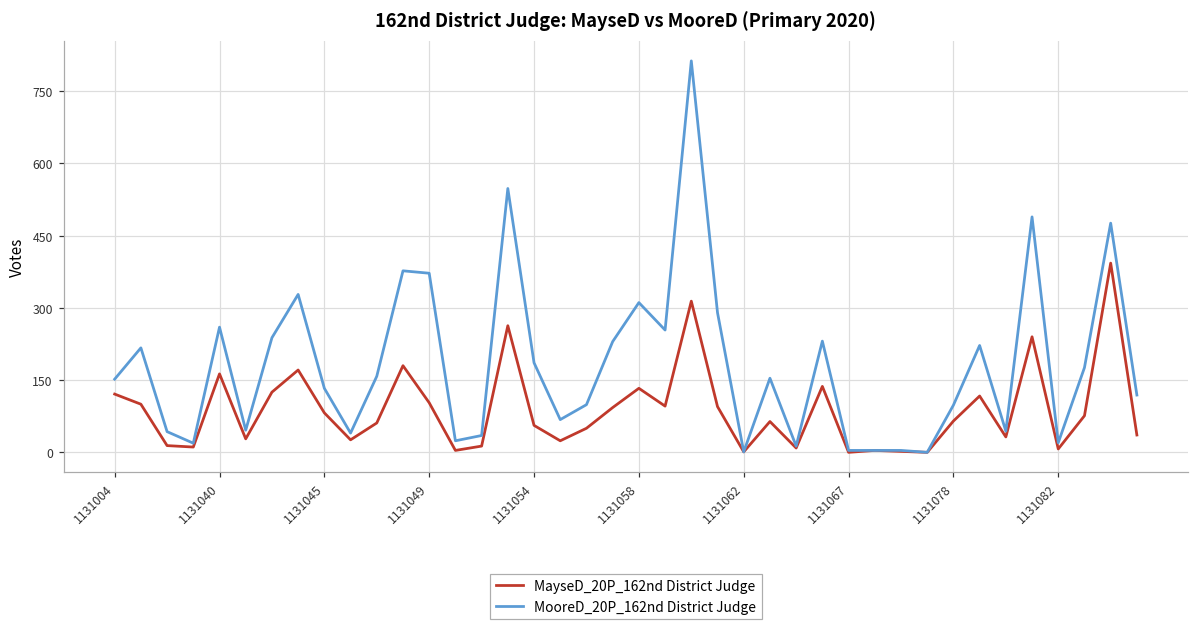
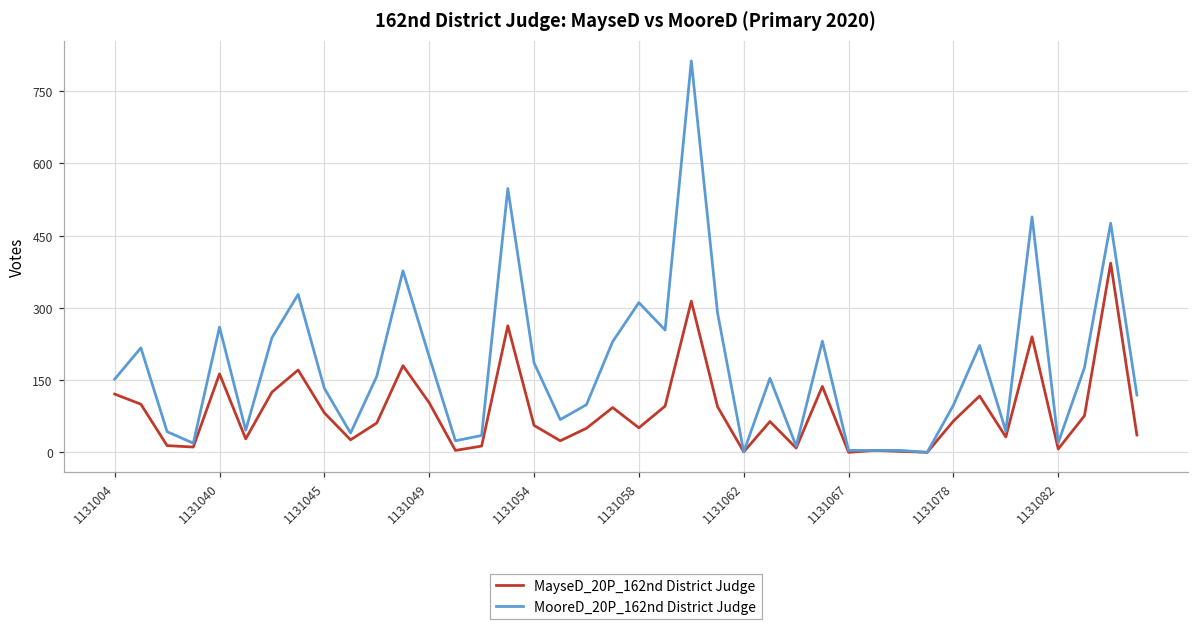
  {
    "MayseD_20P_162nd District Judge": {
      "1131004": 120,
      "1131040": 160,
      "1131045": 80,
      "1131049": 100,
      "1131054": 60,
-     "1131058": 130,
+     "1131058": 50,
      "1131078": 70,
      "1131082": 10
    },
    "MooreD_20P_162nd District Judge": {
      "1131004": 150,
      "1131040": 260,
      "1131045": 130,
-     "1131049": 370,
+     "1131049": 200,
      "1131054": 190,
      "1131058": 310,
      "1131078": 100,
      "1131082": 20
    }
  }
